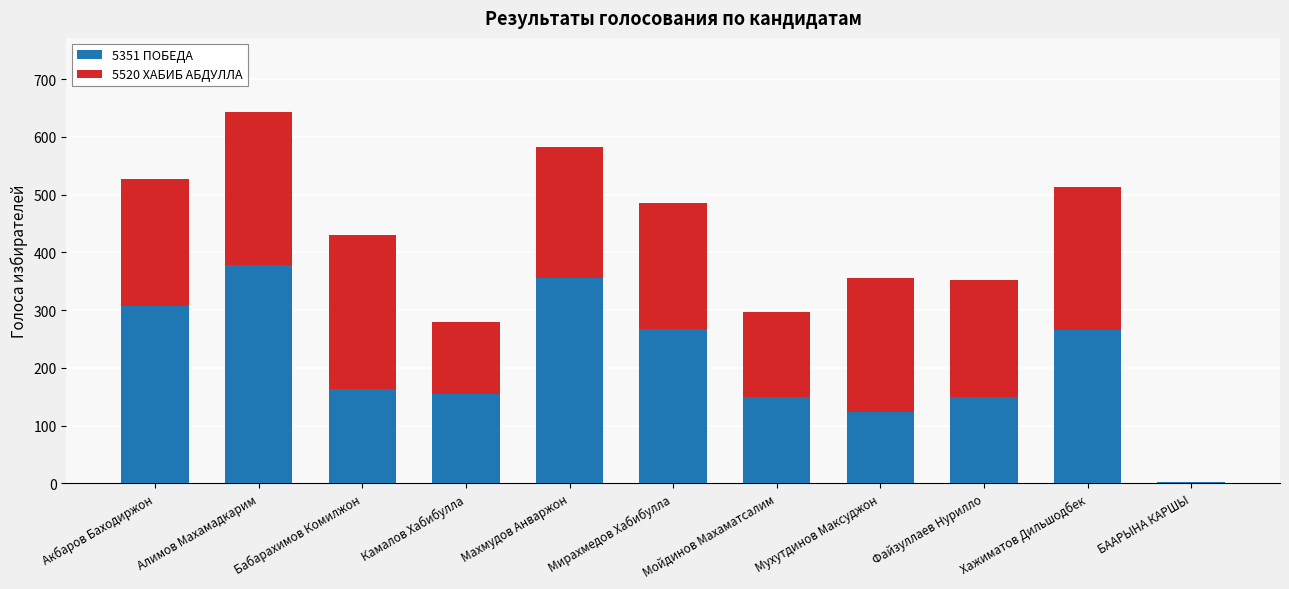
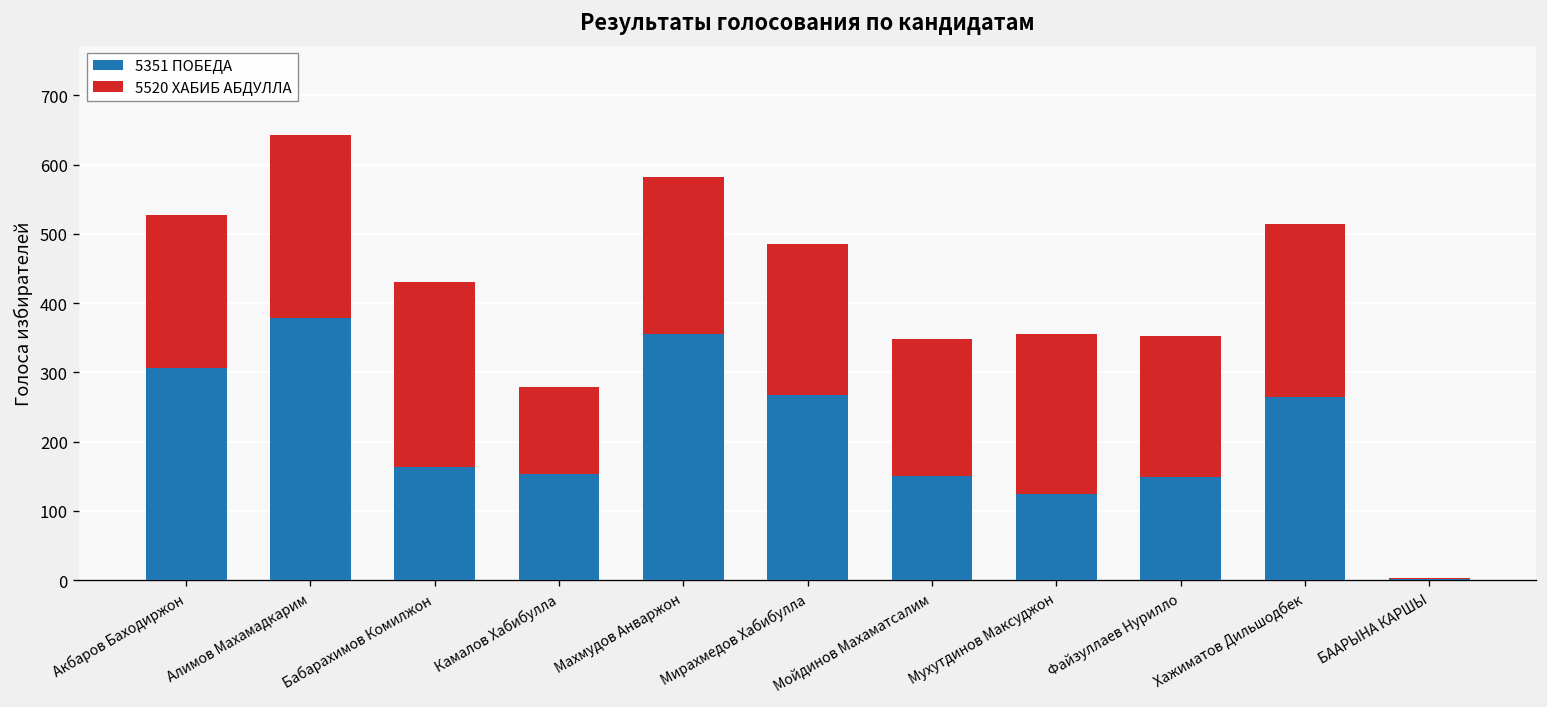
  {
    "5351 ПОБЕДА": {
      "Акбаров Баходиржон": 310,
      "Алимов Махамадкарим": 380,
      "Бабарахимов Комилжон": 160,
      "Камалов Хабибулла": 150,
      "Махмудов Анваржон": 360,
      "Мирахмедов Хабибулла": 270,
      "Мойдинов Махаматсалим": 150,
      "Мухутдинов Максуджон": 120,
      "Файзуллаев Нурилло": 150,
      "Хажиматов Дильшодбек": 270
    },
    "5520 ХАБИБ АБДУЛЛА": {
      "Акбаров Баходиржон": 220,
      "Алимов Махамадкарим": 270,
      "Бабарахимов Комилжон": 270,
      "Камалов Хабибулла": 130,
      "Махмудов Анваржон": 230,
      "Мирахмедов Хабибулла": 220,
-     "Мойдинов Махаматсалим": 150,
+     "Мойдинов Махаматсалим": 200,
      "Мухутдинов Максуджон": 230,
      "Файзуллаев Нурилло": 200,
      "Хажиматов Дильшодбек": 250
    }
  }
